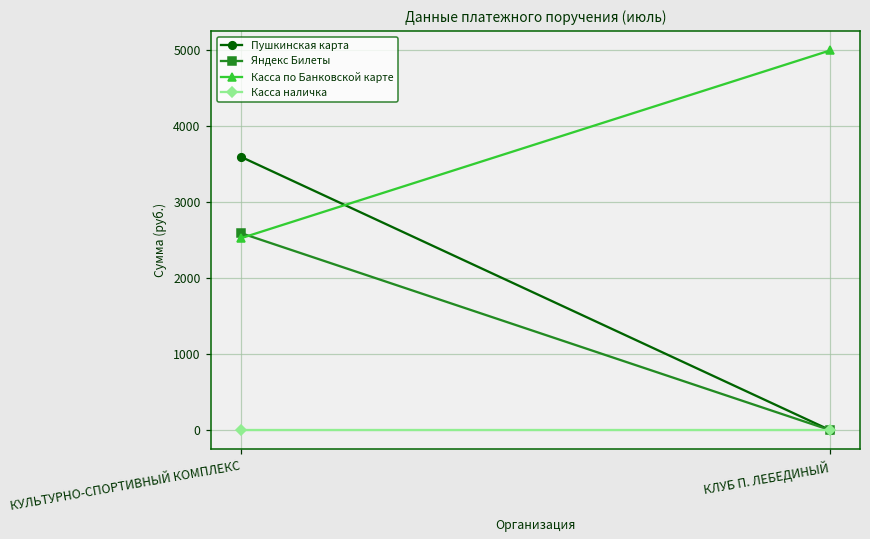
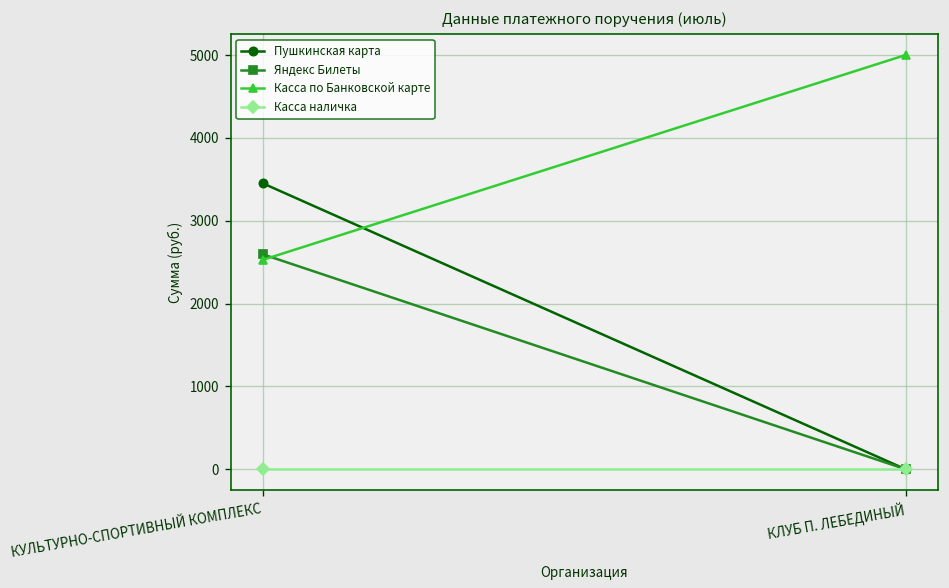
  {
    "Пушкинская карта": {
-     "КУЛЬТУРНО-СПОРТИВНЫЙ КОМПЛЕКС": 3600
+     "КУЛЬТУРНО-СПОРТИВНЫЙ КОМПЛЕКС": 3500
    },
    "Яндекс Билеты": {
      "КУЛЬТУРНО-СПОРТИВНЫЙ КОМПЛЕКС": 2600
    },
    "Касса по Банковской карте": {
      "КУЛЬТУРНО-СПОРТИВНЫЙ КОМПЛЕКС": 2500,
      "КЛУБ П. ЛЕБЕДИНЫЙ": 5000
    },
    "Касса наличка": {
      "КУЛЬТУРНО-СПОРТИВНЫЙ КОМПЛЕКС": 0
    }
  }
